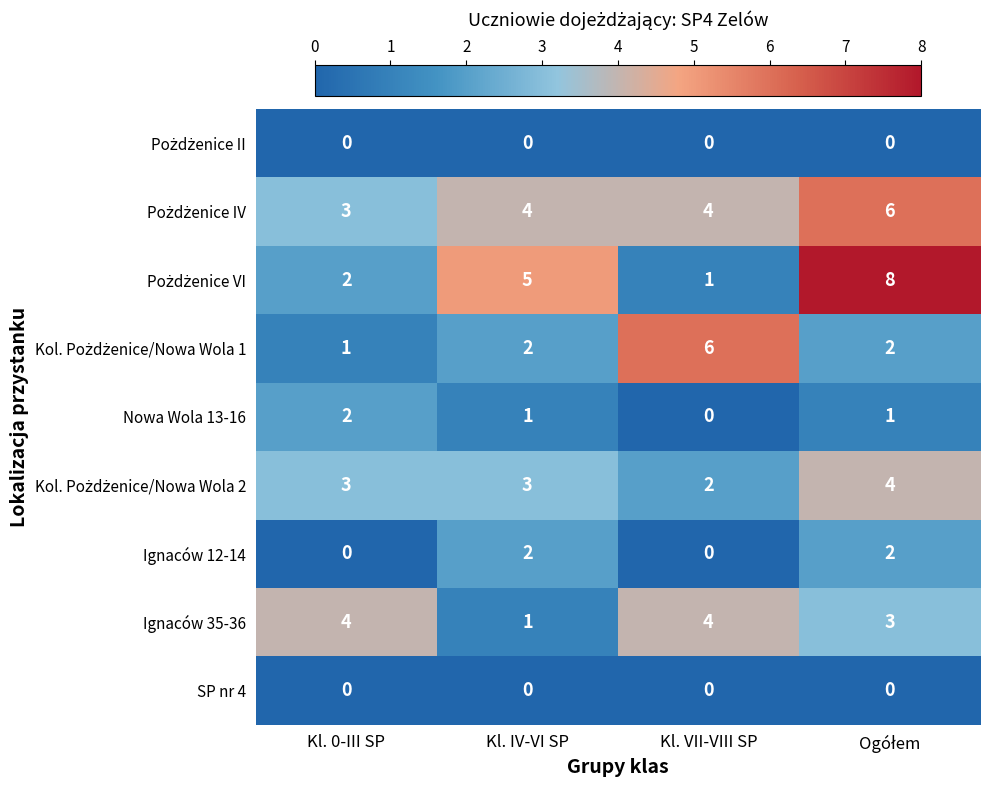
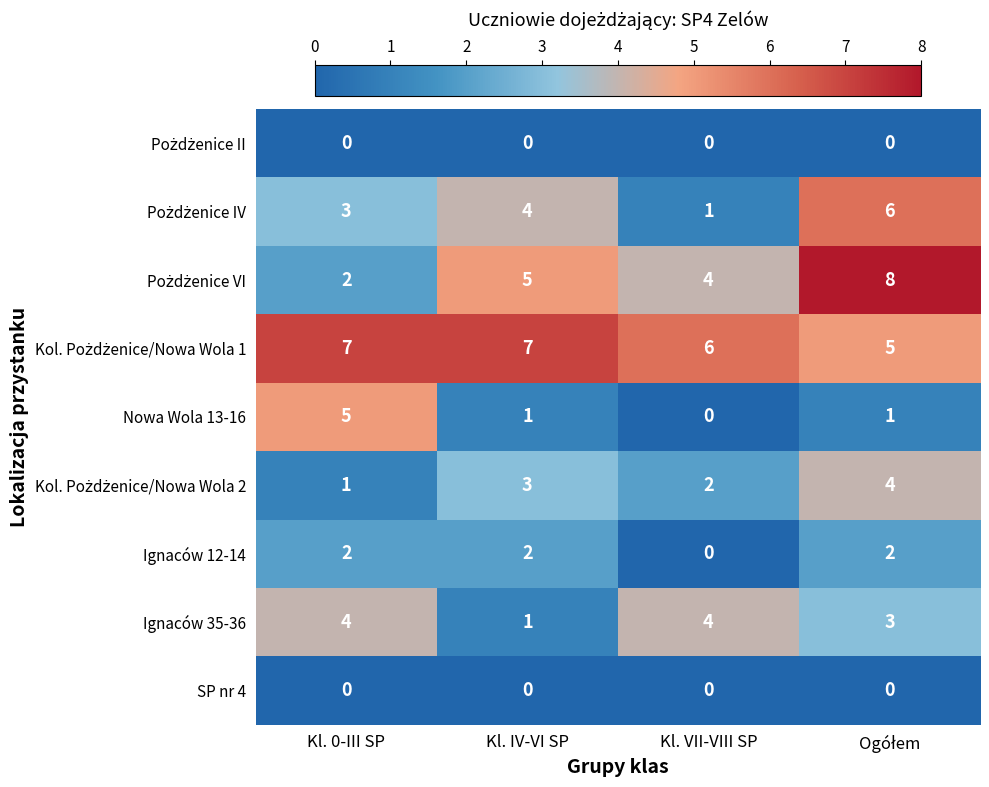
  {
    "Pożdżenice II": {
      "Kl. 0-III SP": 0,
      "Kl. IV-VI SP": 0,
      "Kl. VII-VIII SP": 0,
      "Ogółem": 0
    },
    "Pożdżenice IV": {
      "Kl. 0-III SP": 3,
      "Kl. IV-VI SP": 4,
-     "Kl. VII-VIII SP": 4,
+     "Kl. VII-VIII SP": 1,
      "Ogółem": 6
    },
    "Pożdżenice VI": {
      "Kl. 0-III SP": 2,
      "Kl. IV-VI SP": 5,
-     "Kl. VII-VIII SP": 1,
+     "Kl. VII-VIII SP": 4,
      "Ogółem": 8
    },
    "Kol. Pożdżenice/Nowa Wola 1": {
-     "Kl. 0-III SP": 1,
-     "Kl. IV-VI SP": 2,
+     "Kl. 0-III SP": 7,
+     "Kl. IV-VI SP": 7,
      "Kl. VII-VIII SP": 6,
-     "Ogółem": 2
+     "Ogółem": 5
    },
    "Nowa Wola 13-16": {
-     "Kl. 0-III SP": 2,
+     "Kl. 0-III SP": 5,
      "Kl. IV-VI SP": 1,
      "Kl. VII-VIII SP": 0,
      "Ogółem": 1
    },
    "Kol. Pożdżenice/Nowa Wola 2": {
-     "Kl. 0-III SP": 3,
+     "Kl. 0-III SP": 1,
      "Kl. IV-VI SP": 3,
      "Kl. VII-VIII SP": 2,
      "Ogółem": 4
    },
    "Ignaców 12-14": {
-     "Kl. 0-III SP": 0,
+     "Kl. 0-III SP": 2,
      "Kl. IV-VI SP": 2,
      "Kl. VII-VIII SP": 0,
      "Ogółem": 2
    },
    "Ignaców 35-36": {
      "Kl. 0-III SP": 4,
      "Kl. IV-VI SP": 1,
      "Kl. VII-VIII SP": 4,
      "Ogółem": 3
    },
    "SP nr 4": {
      "Kl. 0-III SP": 0,
      "Kl. IV-VI SP": 0,
      "Kl. VII-VIII SP": 0,
      "Ogółem": 0
    }
  }
